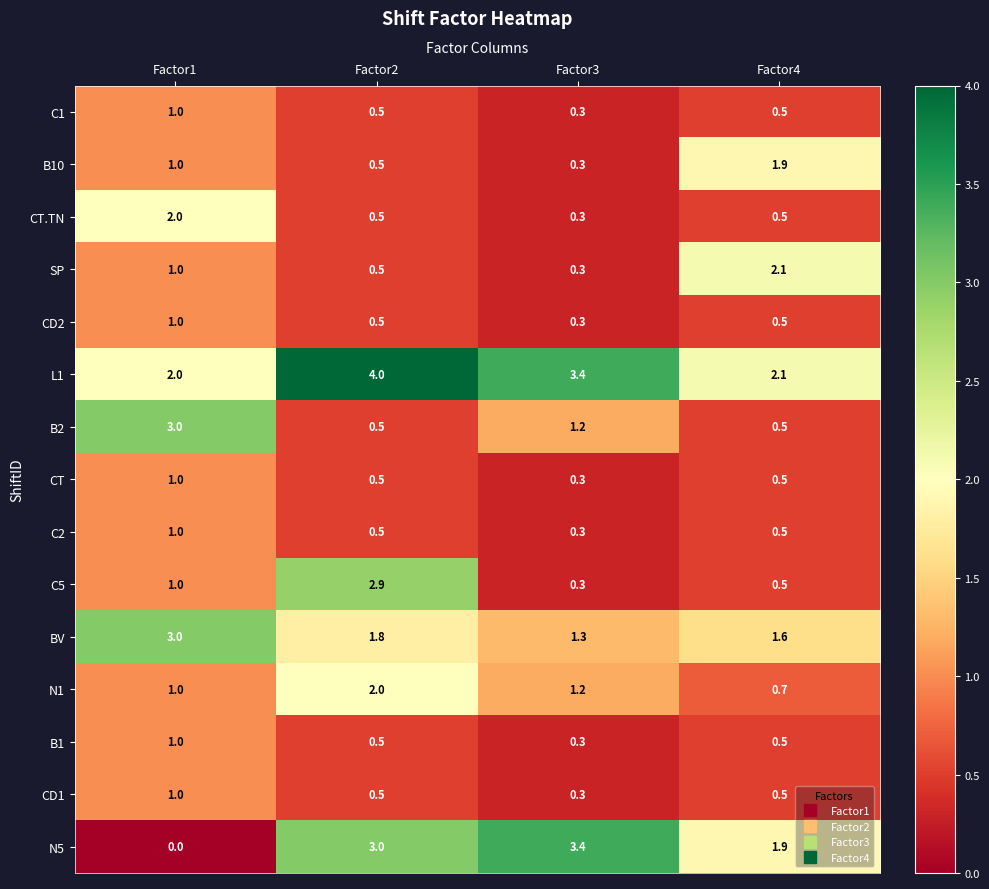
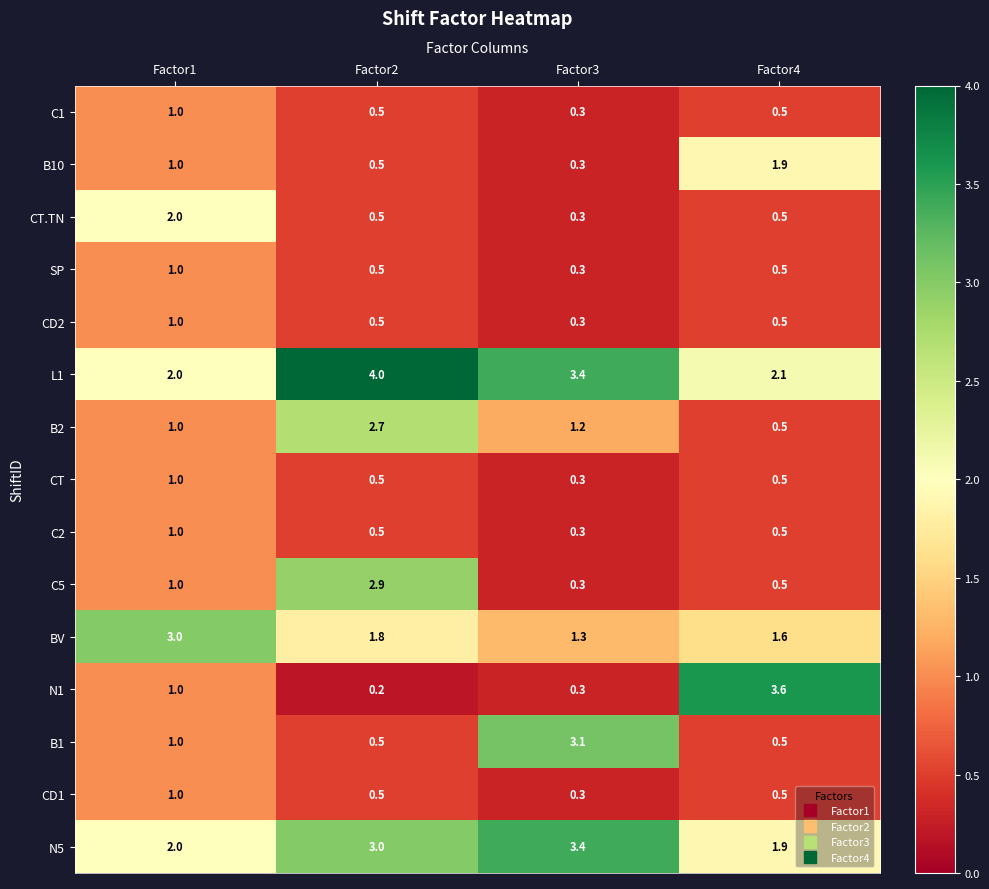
  {
    "C1": {
      "Factor1": 1.0,
      "Factor2": 0.5,
      "Factor3": 0.3,
      "Factor4": 0.5
    },
    "B10": {
      "Factor1": 1.0,
      "Factor2": 0.5,
      "Factor3": 0.3,
      "Factor4": 1.9
    },
    "CT.TN": {
      "Factor1": 2.0,
      "Factor2": 0.5,
      "Factor3": 0.3,
      "Factor4": 0.5
    },
    "SP": {
      "Factor1": 1.0,
      "Factor2": 0.5,
      "Factor3": 0.3,
-     "Factor4": 2.1
+     "Factor4": 0.5
    },
    "CD2": {
      "Factor1": 1.0,
      "Factor2": 0.5,
      "Factor3": 0.3,
      "Factor4": 0.5
    },
    "L1": {
      "Factor1": 2.0,
      "Factor2": 4.0,
      "Factor3": 3.4,
      "Factor4": 2.1
    },
    "B2": {
-     "Factor1": 3.0,
-     "Factor2": 0.5,
+     "Factor1": 1.0,
+     "Factor2": 2.7,
      "Factor3": 1.2,
      "Factor4": 0.5
    },
    "CT": {
      "Factor1": 1.0,
      "Factor2": 0.5,
      "Factor3": 0.3,
      "Factor4": 0.5
    },
    "C2": {
      "Factor1": 1.0,
      "Factor2": 0.5,
      "Factor3": 0.3,
      "Factor4": 0.5
    },
    "C5": {
      "Factor1": 1.0,
      "Factor2": 2.9,
      "Factor3": 0.3,
      "Factor4": 0.5
    },
    "BV": {
      "Factor1": 3.0,
      "Factor2": 1.8,
      "Factor3": 1.3,
      "Factor4": 1.6
    },
    "N1": {
      "Factor1": 1.0,
-     "Factor2": 2.0,
-     "Factor3": 1.2,
-     "Factor4": 0.7
+     "Factor2": 0.2,
+     "Factor3": 0.3,
+     "Factor4": 3.6
    },
    "B1": {
      "Factor1": 1.0,
      "Factor2": 0.5,
-     "Factor3": 0.3,
+     "Factor3": 3.1,
      "Factor4": 0.5
    },
    "CD1": {
      "Factor1": 1.0,
      "Factor2": 0.5,
      "Factor3": 0.3,
      "Factor4": 0.5
    },
    "N5": {
-     "Factor1": 0.0,
+     "Factor1": 2.0,
      "Factor2": 3.0,
      "Factor3": 3.4,
      "Factor4": 1.9
    }
  }
